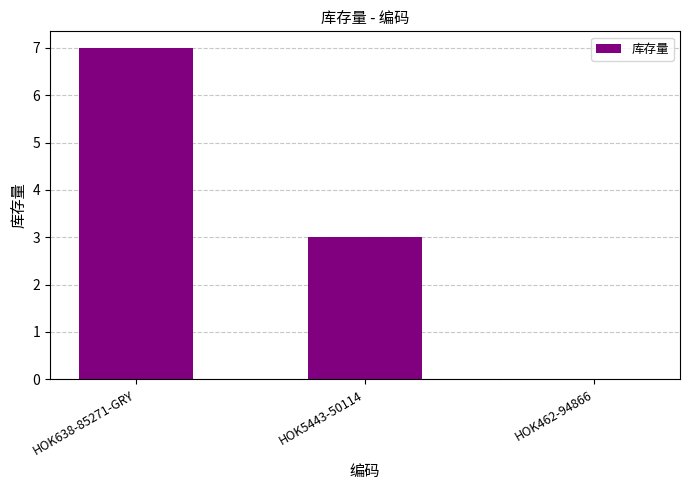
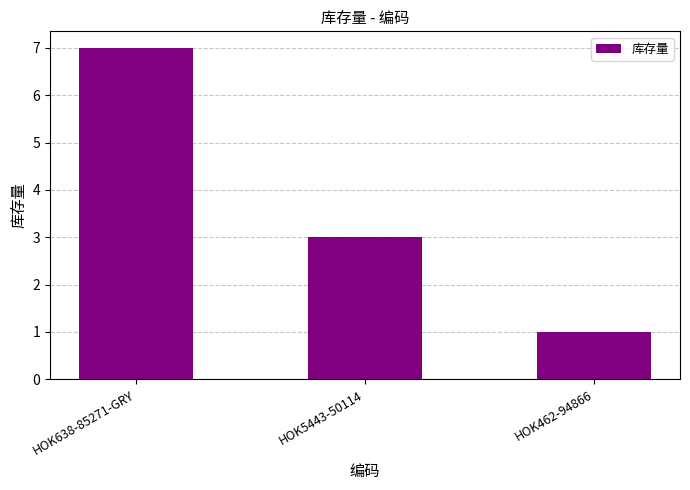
  {
    "HOK638-85271-GRY": 7,
    "HOK5443-50114": 3,
-   "HOK462-94866": 0
+   "HOK462-94866": 1
  }
